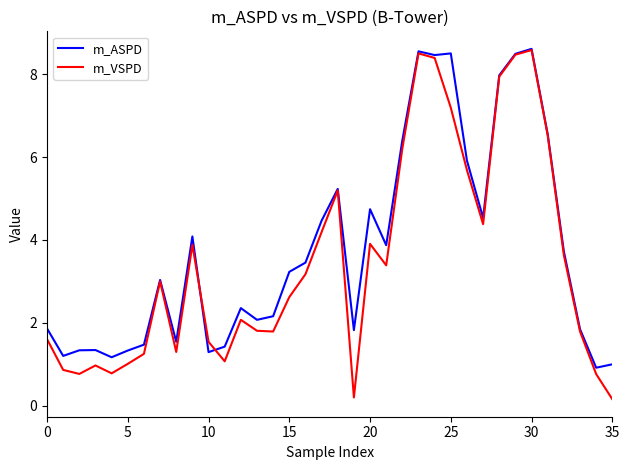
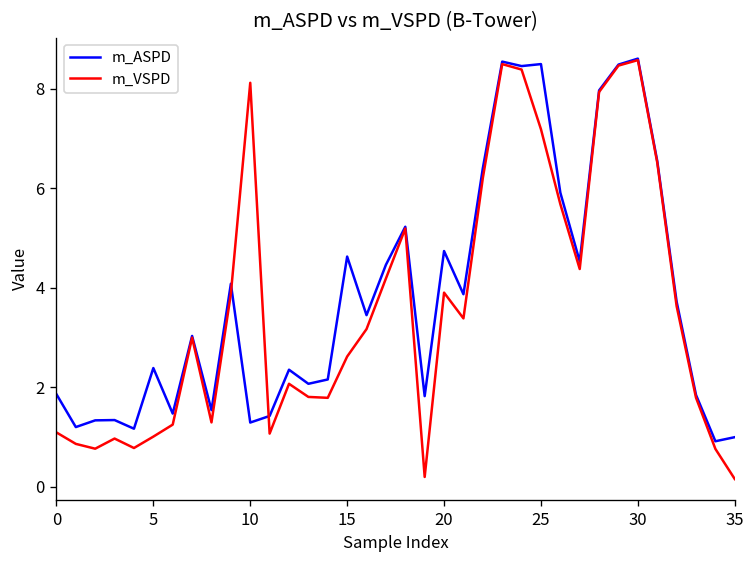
  {
    "m_ASPD": {
      "0": 1.9,
-     "5": 1.3,
+     "5": 2.4,
      "10": 1.3,
-     "15": 3.2,
+     "15": 4.6,
      "20": 4.7,
      "25": 8.5,
      "35": 1.0
    },
    "m_VSPD": {
-     "0": 1.6,
+     "0": 1.1,
      "5": 1.0,
-     "10": 1.5,
+     "10": 8.1,
      "15": 2.6,
      "20": 3.9,
      "25": 7.2,
      "35": 0.2
    }
  }
